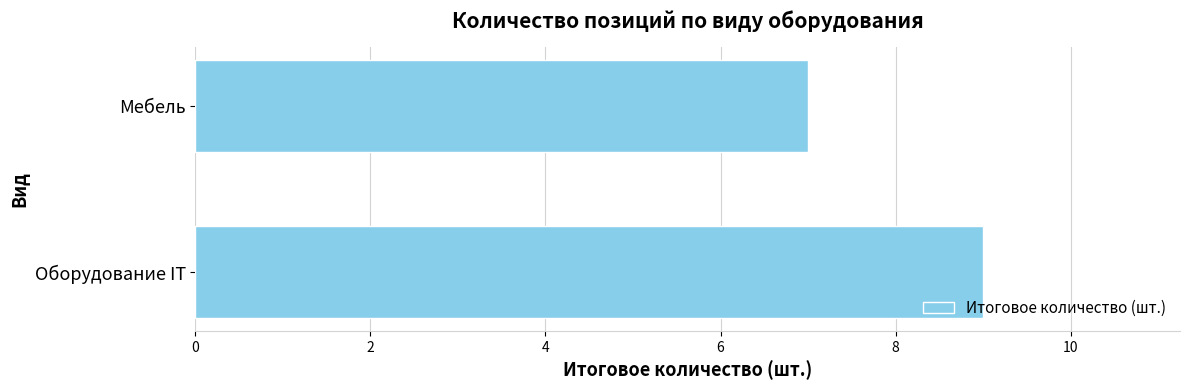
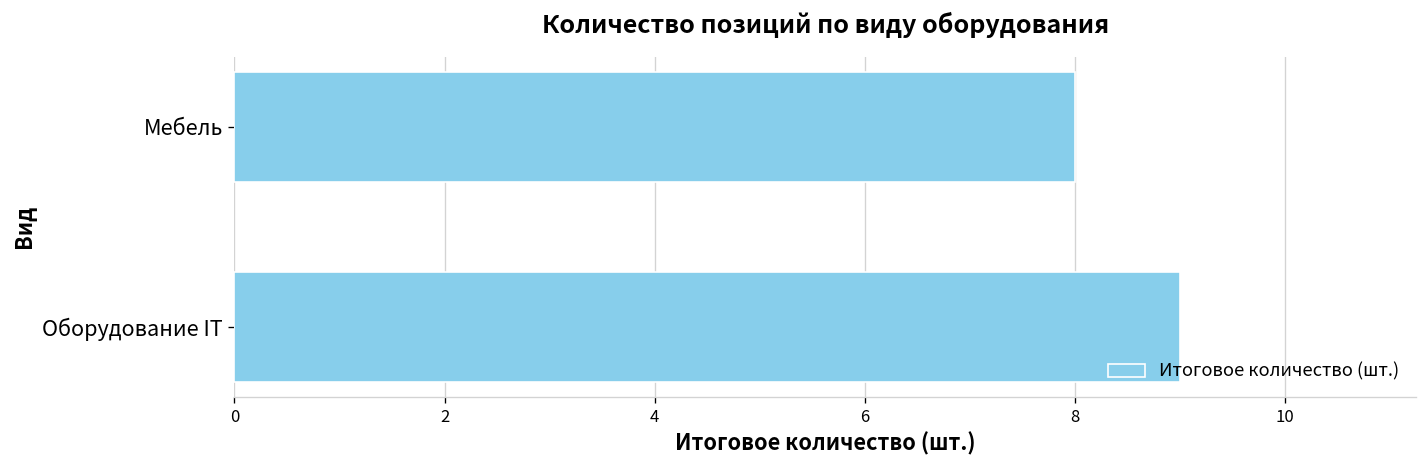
  {
-   "Мебель": 7,
+   "Мебель": 8,
    "Оборудование IT": 9
  }
